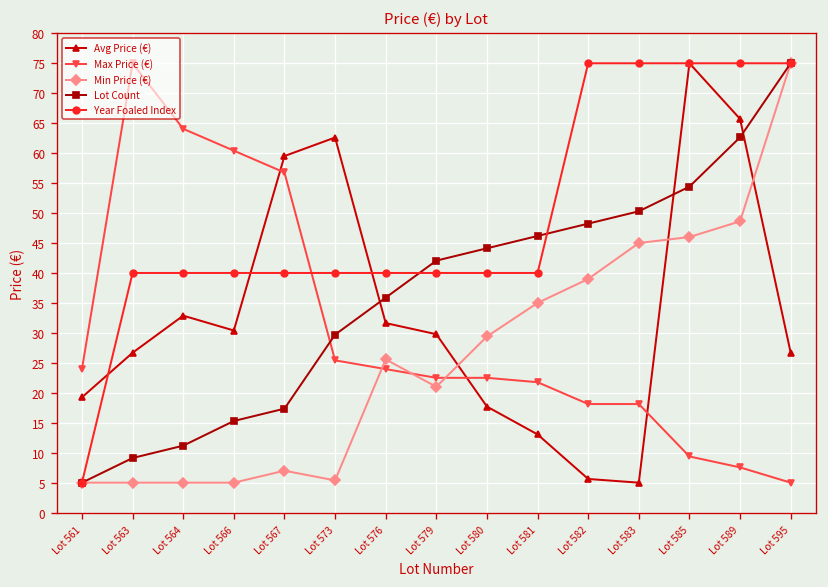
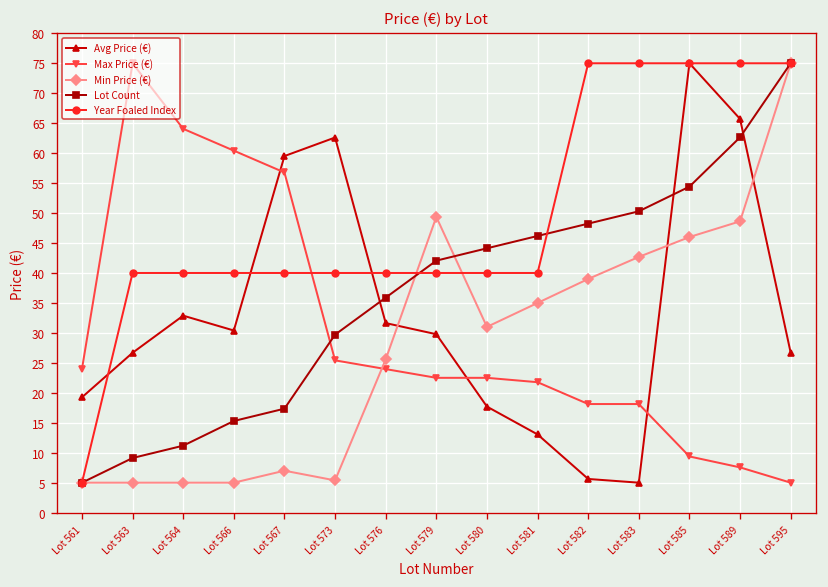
  {
    "Min Price (€)": {
      "Lot 563": 5,
      "Lot 564": 5,
      "Lot 566": 5,
      "Lot 567": 7,
      "Lot 573": 5,
      "Lot 576": 26,
-     "Lot 579": 21,
-     "Lot 580": 29,
+     "Lot 579": 49,
+     "Lot 580": 31,
      "Lot 581": 35,
      "Lot 582": 39,
-     "Lot 583": 45,
+     "Lot 583": 43,
      "Lot 585": 46,
      "Lot 589": 49
    }
  }
